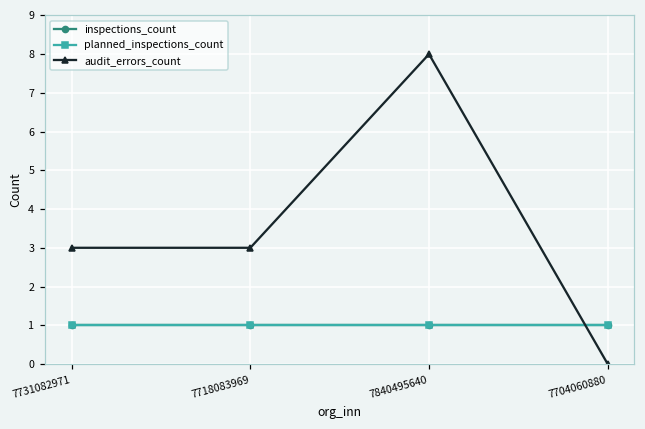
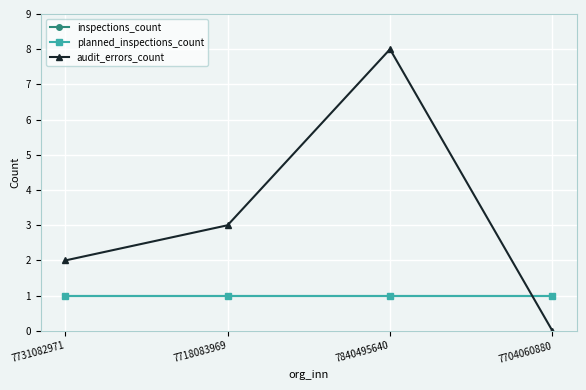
  {
    "planned_inspections_count": {
      "7731082971": 1,
      "7718083969": 1,
      "7840495640": 1,
      "7704060880": 1
    },
    "audit_errors_count": {
-     "7731082971": 3,
+     "7731082971": 2,
      "7718083969": 3,
      "7840495640": 8,
      "7704060880": 0
    }
  }
